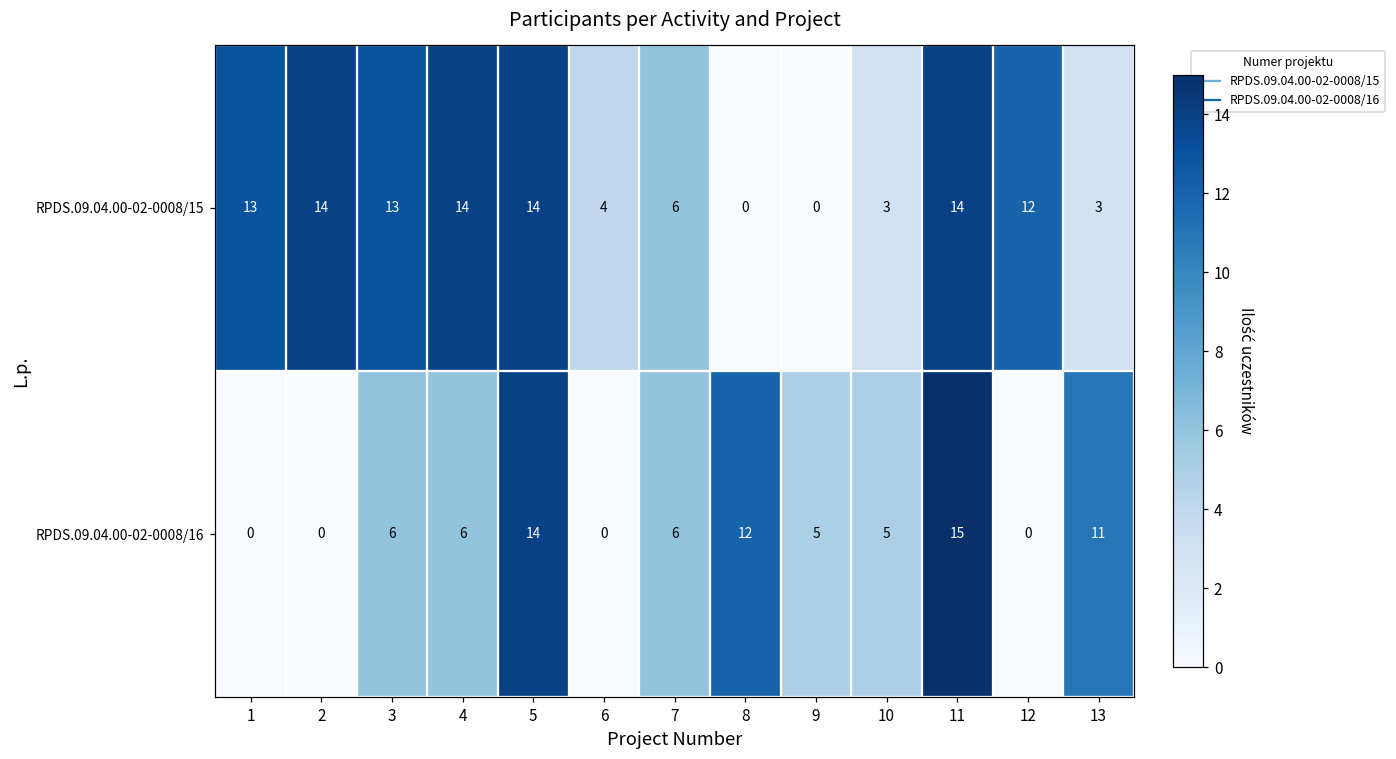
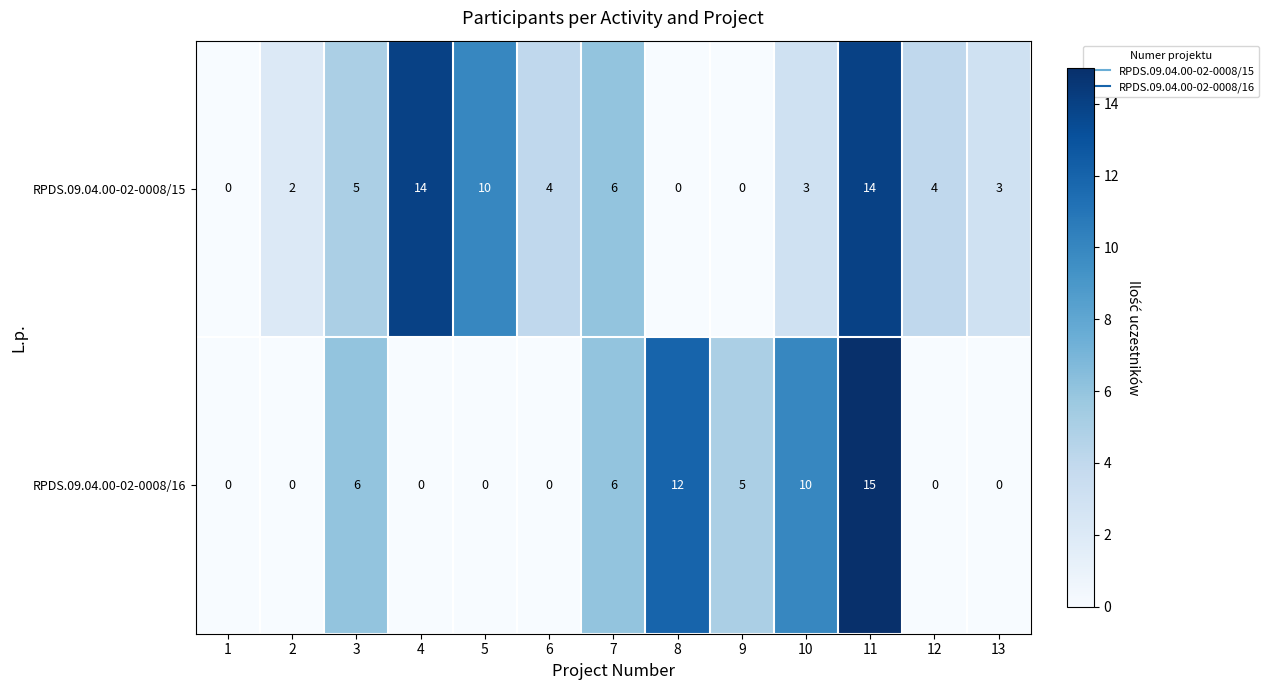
  {
    "RPDS.09.04.00-02-0008/15": {
-     "1": 13,
-     "2": 14,
-     "3": 13,
+     "1": 0,
+     "2": 2,
+     "3": 5,
      "4": 14,
-     "5": 14,
+     "5": 10,
      "6": 4,
      "7": 6,
      "8": 0,
      "9": 0,
      "10": 3,
      "11": 14,
-     "12": 12,
+     "12": 4,
      "13": 3
    },
    "RPDS.09.04.00-02-0008/16": {
      "1": 0,
      "2": 0,
      "3": 6,
-     "4": 6,
-     "5": 14,
+     "4": 0,
+     "5": 0,
      "6": 0,
      "7": 6,
      "8": 12,
      "9": 5,
-     "10": 5,
+     "10": 10,
      "11": 15,
      "12": 0,
-     "13": 11
+     "13": 0
    }
  }
